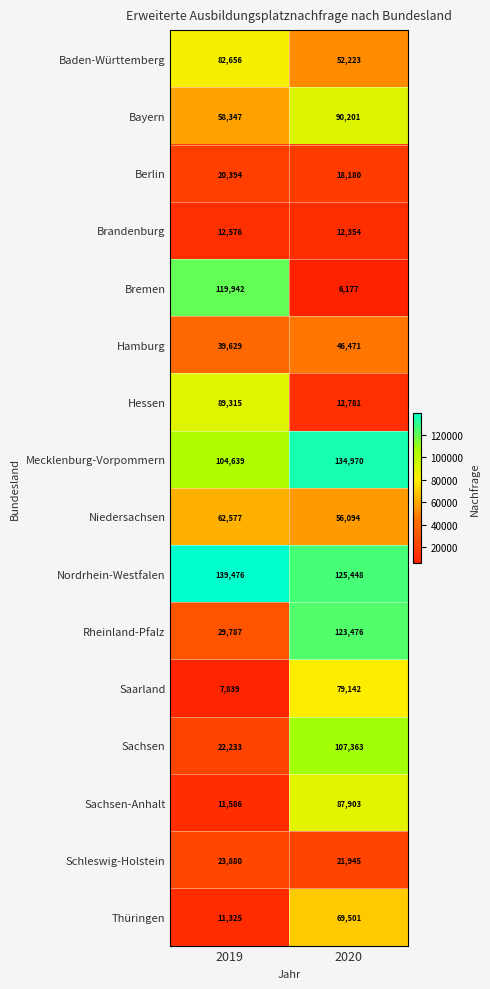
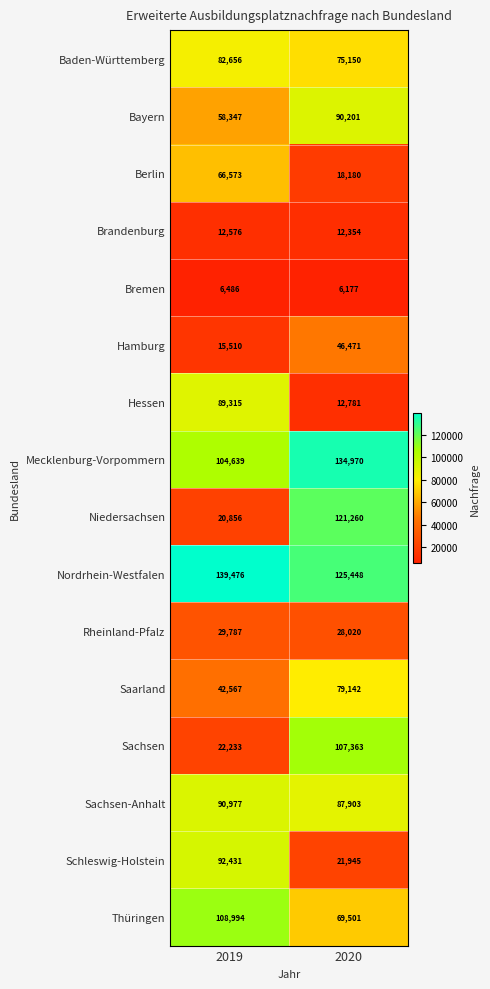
  {
    "Baden-Württemberg": {
      "2019": "82,656",
-     "2020": "52,223"
+     "2020": "75,150"
    },
    "Bayern": {
      "2019": "58,347",
      "2020": "90,201"
    },
    "Berlin": {
-     "2019": "20,394",
+     "2019": "66,573",
      "2020": "18,180"
    },
    "Brandenburg": {
      "2019": "12,576",
      "2020": "12,354"
    },
    "Bremen": {
-     "2019": "119,942",
+     "2019": "6,486",
      "2020": "6,177"
    },
    "Hamburg": {
-     "2019": "39,629",
+     "2019": "15,510",
      "2020": "46,471"
    },
    "Hessen": {
      "2019": "89,315",
      "2020": "12,781"
    },
    "Mecklenburg-Vorpommern": {
      "2019": "104,639",
      "2020": "134,970"
    },
    "Niedersachsen": {
-     "2019": "62,577",
-     "2020": "56,094"
+     "2019": "20,856",
+     "2020": "121,260"
    },
    "Nordrhein-Westfalen": {
      "2019": "139,476",
      "2020": "125,448"
    },
    "Rheinland-Pfalz": {
      "2019": "29,787",
-     "2020": "123,476"
+     "2020": "28,020"
    },
    "Saarland": {
-     "2019": "7,839",
+     "2019": "42,567",
      "2020": "79,142"
    },
    "Sachsen": {
      "2019": "22,233",
      "2020": "107,363"
    },
    "Sachsen-Anhalt": {
-     "2019": "11,586",
+     "2019": "90,977",
      "2020": "87,903"
    },
    "Schleswig-Holstein": {
-     "2019": "23,880",
+     "2019": "92,431",
      "2020": "21,945"
    },
    "Thüringen": {
-     "2019": "11,325",
+     "2019": "108,994",
      "2020": "69,501"
    }
  }
